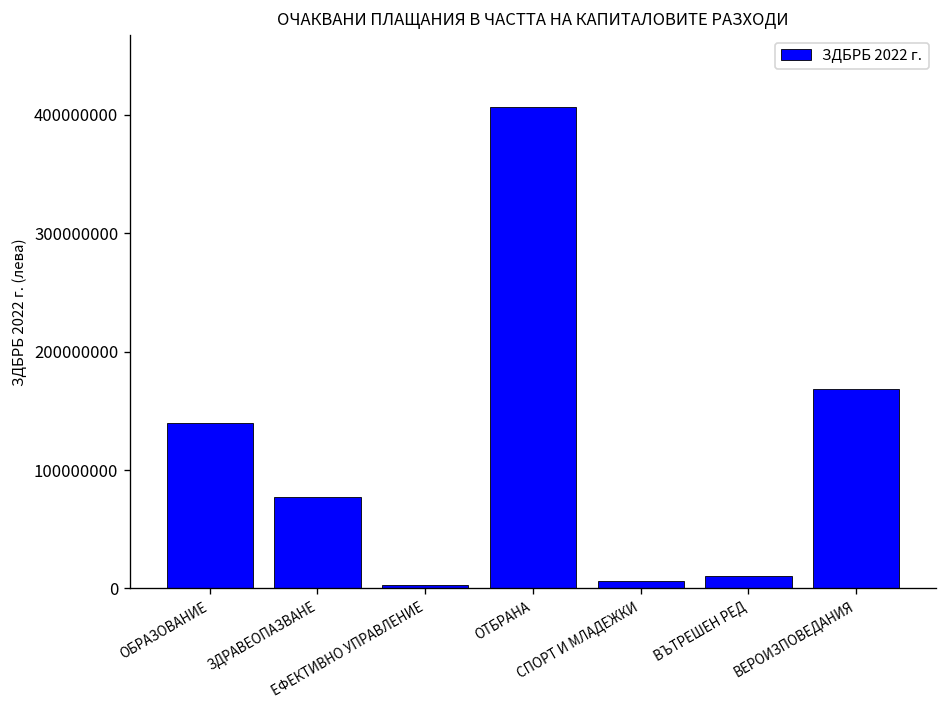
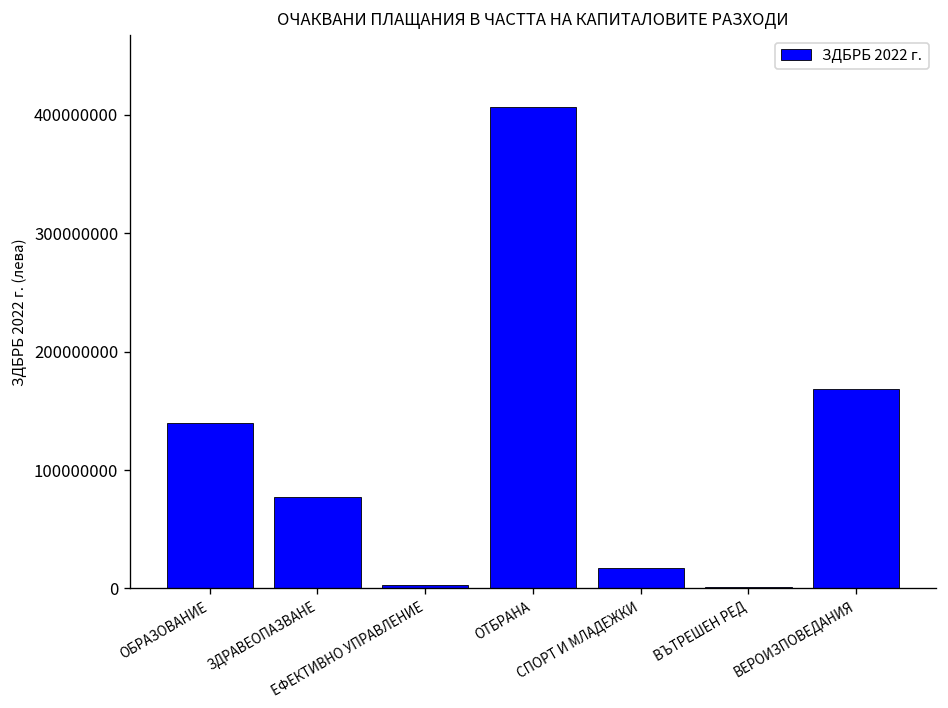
  {
    "ОБРАЗОВАНИЕ": 140000000,
    "ЗДРАВЕОПАЗВАНЕ": 80000000,
    "ЕФЕКТИВНО УПРАВЛЕНИЕ": 0,
    "ОТБРАНА": 410000000,
-   "СПОРТ И МЛАДЕЖКИ": 10000000,
-   "ВЪТРЕШЕН РЕД": 10000000,
+   "СПОРТ И МЛАДЕЖКИ": 20000000,
+   "ВЪТРЕШЕН РЕД": 0,
    "ВЕРОИЗПОВЕДАНИЯ": 170000000
  }
